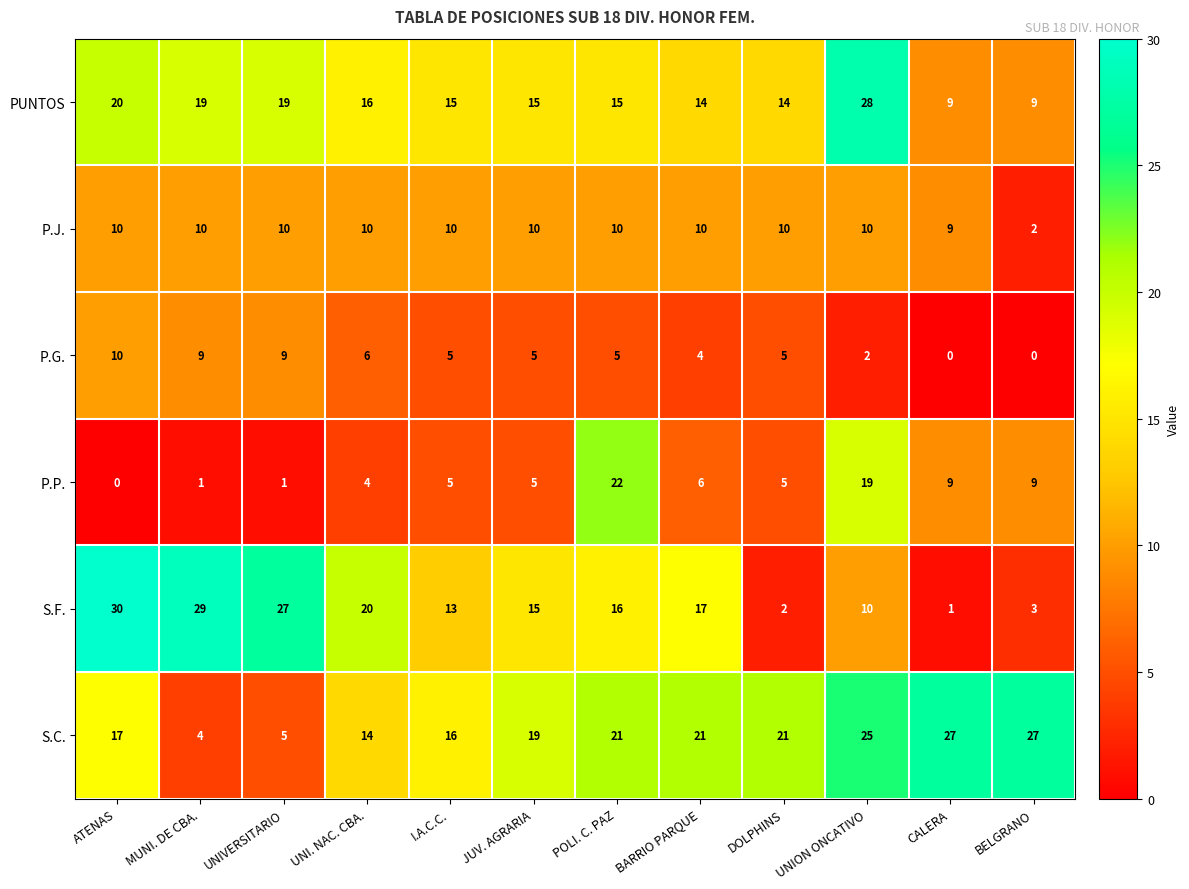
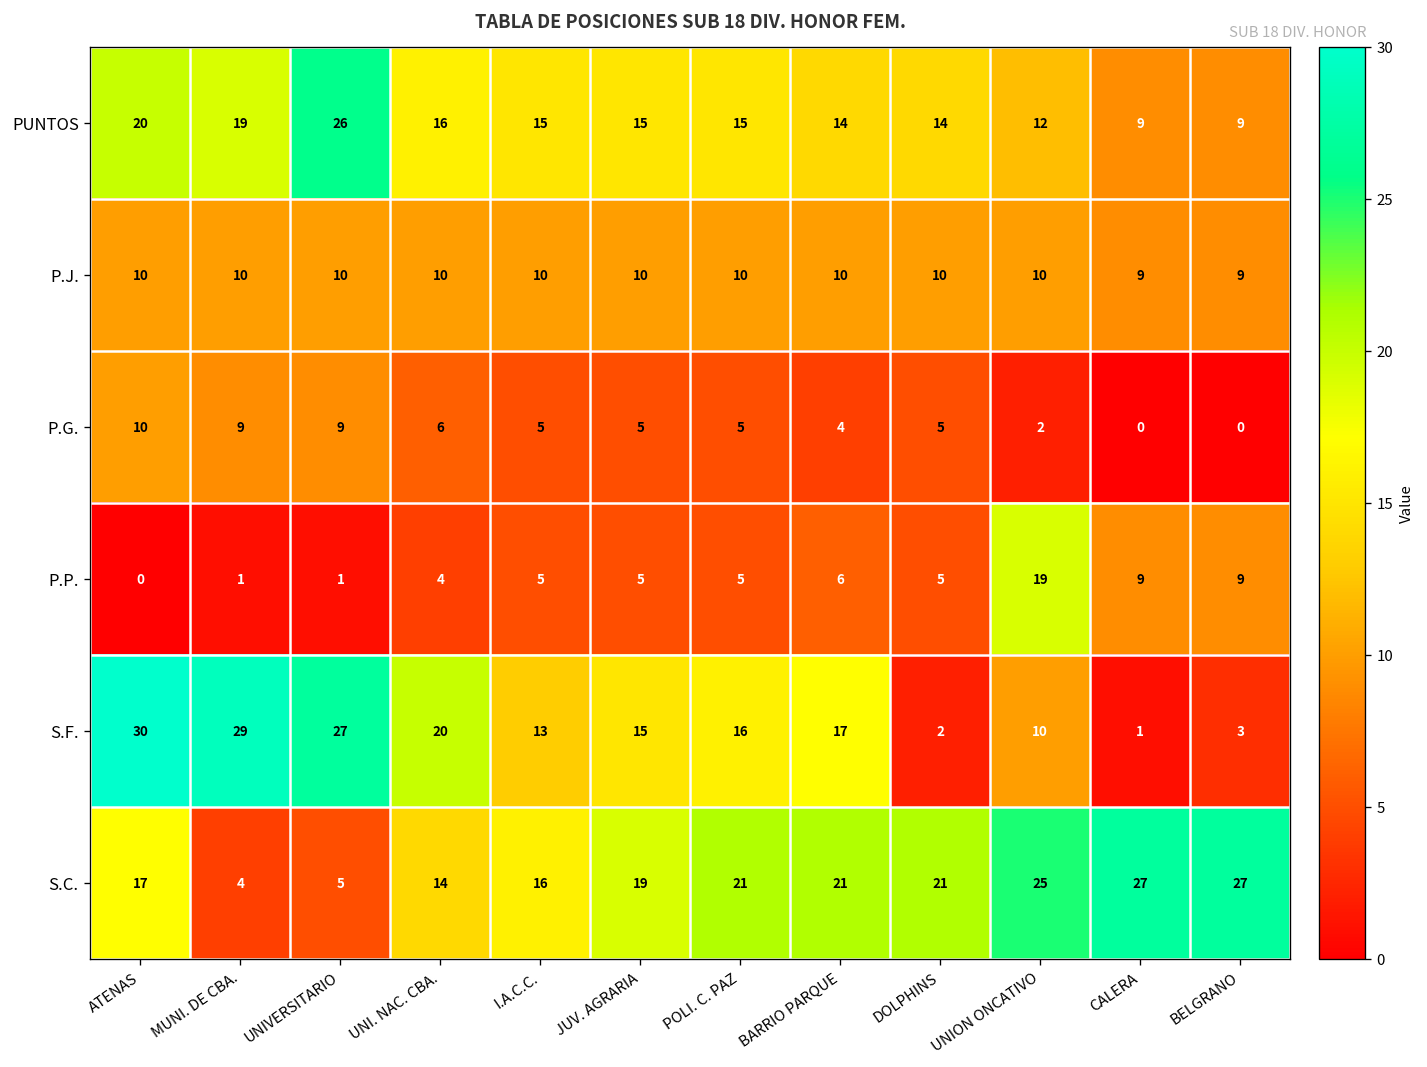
  {
    "PUNTOS": {
      "ATENAS": 20,
      "MUNI. DE CBA.": 19,
-     "UNIVERSITARIO": 19,
+     "UNIVERSITARIO": 26,
      "UNI. NAC. CBA.": 16,
      "I.A.C.C.": 15,
      "JUV. AGRARIA": 15,
      "POLI. C. PAZ": 15,
      "BARRIO PARQUE": 14,
      "DOLPHINS": 14,
-     "UNION ONCATIVO": 28,
+     "UNION ONCATIVO": 12,
      "CALERA": 9,
      "BELGRANO": 9
    },
    "P.J.": {
      "ATENAS": 10,
      "MUNI. DE CBA.": 10,
      "UNIVERSITARIO": 10,
      "UNI. NAC. CBA.": 10,
      "I.A.C.C.": 10,
      "JUV. AGRARIA": 10,
      "POLI. C. PAZ": 10,
      "BARRIO PARQUE": 10,
      "DOLPHINS": 10,
      "UNION ONCATIVO": 10,
      "CALERA": 9,
-     "BELGRANO": 2
+     "BELGRANO": 9
    },
    "P.G.": {
      "ATENAS": 10,
      "MUNI. DE CBA.": 9,
      "UNIVERSITARIO": 9,
      "UNI. NAC. CBA.": 6,
      "I.A.C.C.": 5,
      "JUV. AGRARIA": 5,
      "POLI. C. PAZ": 5,
      "BARRIO PARQUE": 4,
      "DOLPHINS": 5,
      "UNION ONCATIVO": 2,
      "CALERA": 0,
      "BELGRANO": 0
    },
    "P.P.": {
      "ATENAS": 0,
      "MUNI. DE CBA.": 1,
      "UNIVERSITARIO": 1,
      "UNI. NAC. CBA.": 4,
      "I.A.C.C.": 5,
      "JUV. AGRARIA": 5,
-     "POLI. C. PAZ": 22,
+     "POLI. C. PAZ": 5,
      "BARRIO PARQUE": 6,
      "DOLPHINS": 5,
      "UNION ONCATIVO": 19,
      "CALERA": 9,
      "BELGRANO": 9
    },
    "S.F.": {
      "ATENAS": 30,
      "MUNI. DE CBA.": 29,
      "UNIVERSITARIO": 27,
      "UNI. NAC. CBA.": 20,
      "I.A.C.C.": 13,
      "JUV. AGRARIA": 15,
      "POLI. C. PAZ": 16,
      "BARRIO PARQUE": 17,
      "DOLPHINS": 2,
      "UNION ONCATIVO": 10,
      "CALERA": 1,
      "BELGRANO": 3
    },
    "S.C.": {
      "ATENAS": 17,
      "MUNI. DE CBA.": 4,
      "UNIVERSITARIO": 5,
      "UNI. NAC. CBA.": 14,
      "I.A.C.C.": 16,
      "JUV. AGRARIA": 19,
      "POLI. C. PAZ": 21,
      "BARRIO PARQUE": 21,
      "DOLPHINS": 21,
      "UNION ONCATIVO": 25,
      "CALERA": 27,
      "BELGRANO": 27
    }
  }
